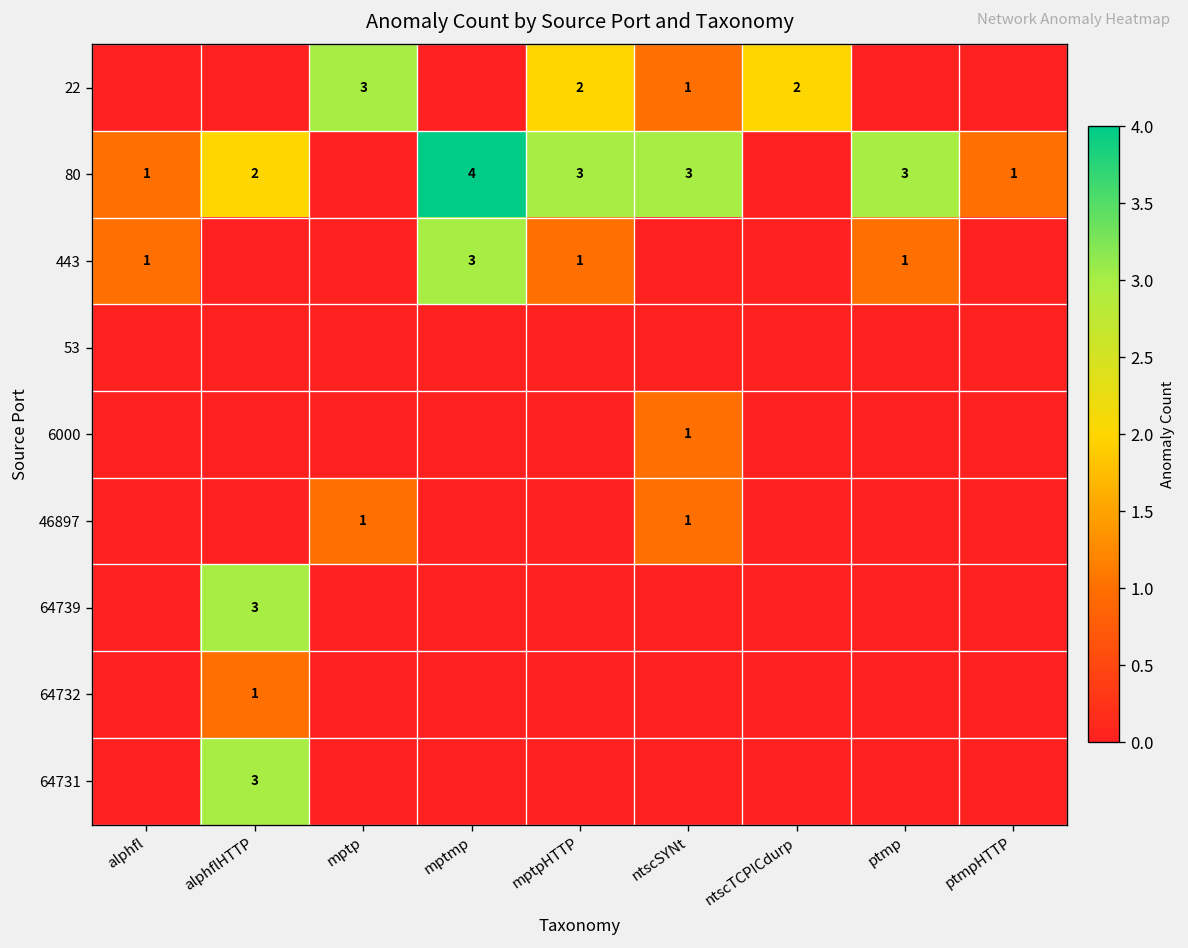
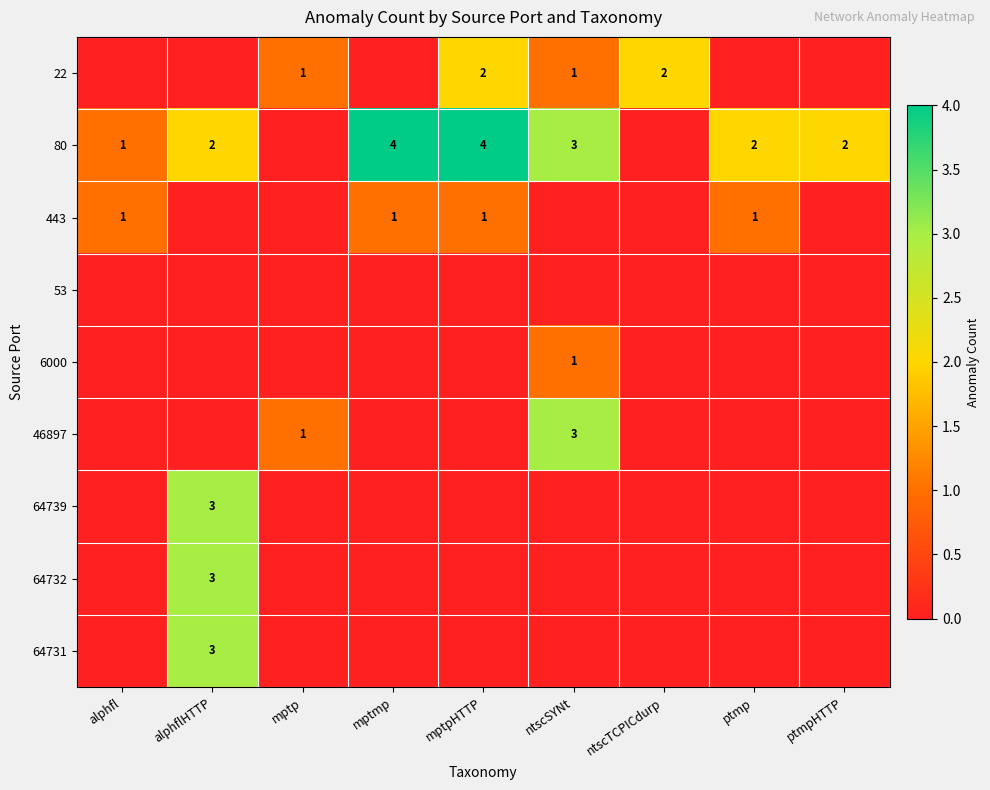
  {
    "22": {
-     "mptp": 3,
+     "mptp": 1,
      "mptpHTTP": 2,
      "ntscSYNt": 1,
      "ntscTCPICdurp": 2
    },
    "80": {
      "alphfl": 1,
      "alphflHTTP": 2,
      "mptmp": 4,
-     "mptpHTTP": 3,
+     "mptpHTTP": 4,
      "ntscSYNt": 3,
-     "ptmp": 3,
-     "ptmpHTTP": 1
+     "ptmp": 2,
+     "ptmpHTTP": 2
    },
    "443": {
      "alphfl": 1,
-     "mptmp": 3,
+     "mptmp": 1,
      "mptpHTTP": 1,
      "ptmp": 1
    },
    "6000": {
      "ntscSYNt": 1
    },
    "46897": {
      "mptp": 1,
-     "ntscSYNt": 1
+     "ntscSYNt": 3
    },
    "64739": {
      "alphflHTTP": 3
    },
    "64732": {
-     "alphflHTTP": 1
+     "alphflHTTP": 3
    },
    "64731": {
      "alphflHTTP": 3
    }
  }
